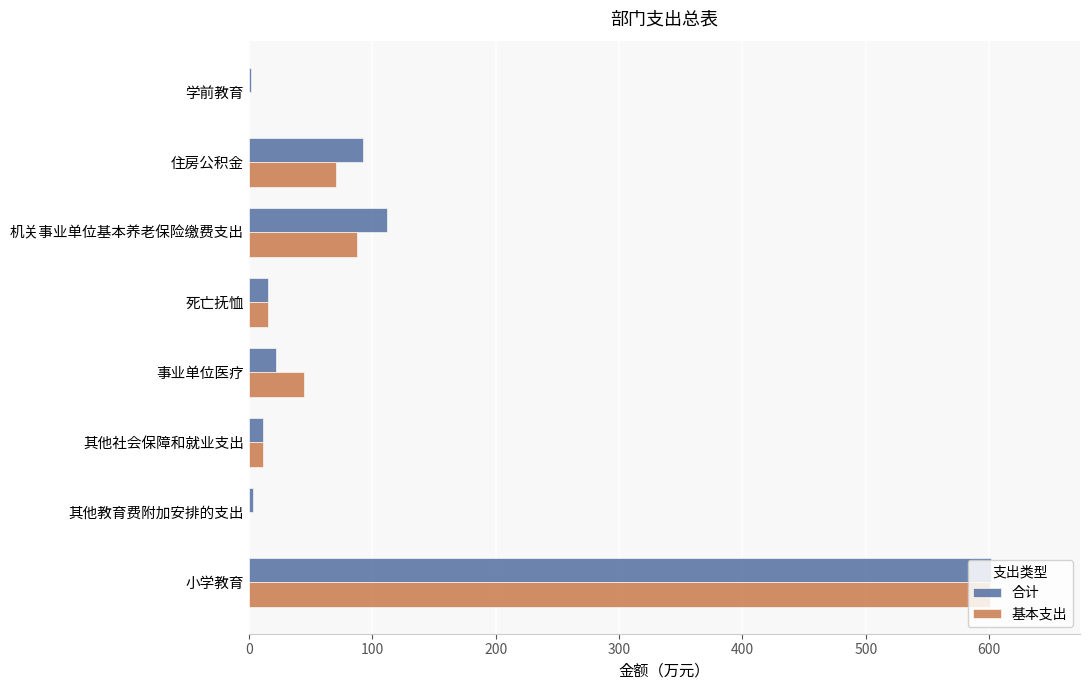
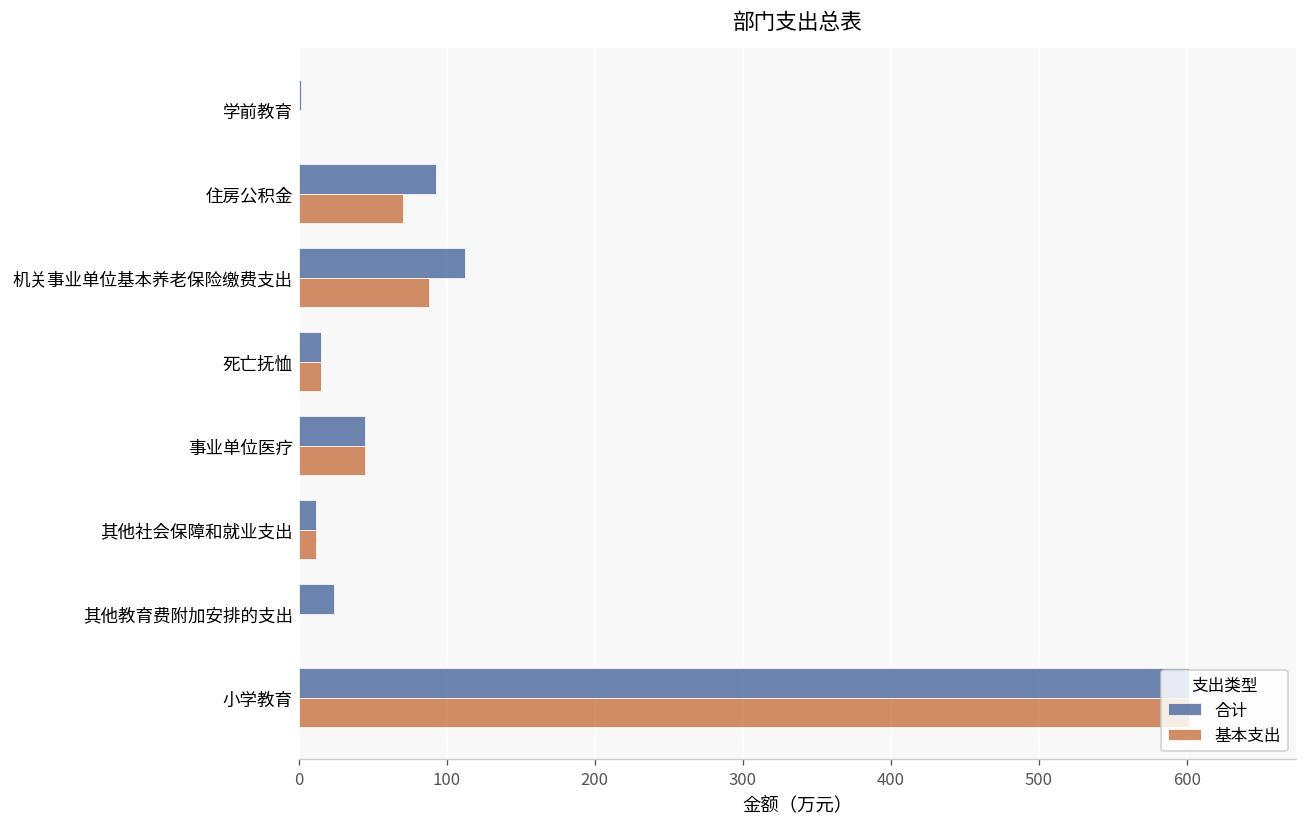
  {
    "合计": {
      "住房公积金": 93,
      "机关事业单位基本养老保险缴费支出": 112,
      "死亡抚恤": 15,
-     "事业单位医疗": 22,
+     "事业单位医疗": 45,
      "其他社会保障和就业支出": 12,
-     "其他教育费附加安排的支出": 3
+     "其他教育费附加安排的支出": 24
    },
    "基本支出": {
      "学前教育": 0,
      "住房公积金": 70,
      "机关事业单位基本养老保险缴费支出": 88,
      "死亡抚恤": 15,
      "事业单位医疗": 45,
      "其他社会保障和就业支出": 12,
      "其他教育费附加安排的支出": 0
    }
  }
